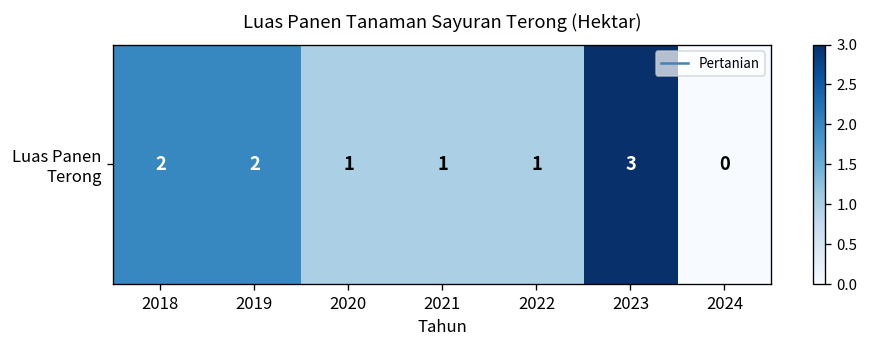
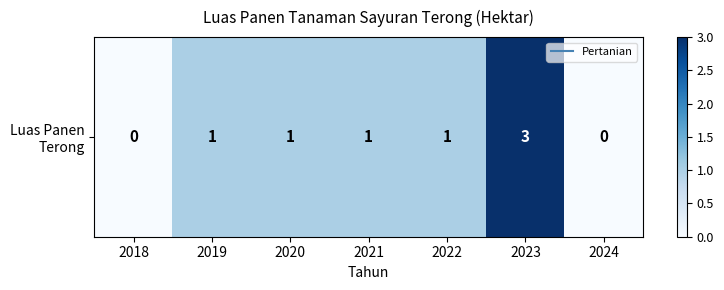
  {
    "Luas Panen Terong": {
-     "2018": 2,
-     "2019": 2,
+     "2018": 0,
+     "2019": 1,
      "2020": 1,
      "2021": 1,
      "2022": 1,
      "2023": 3,
      "2024": 0
    }
  }
